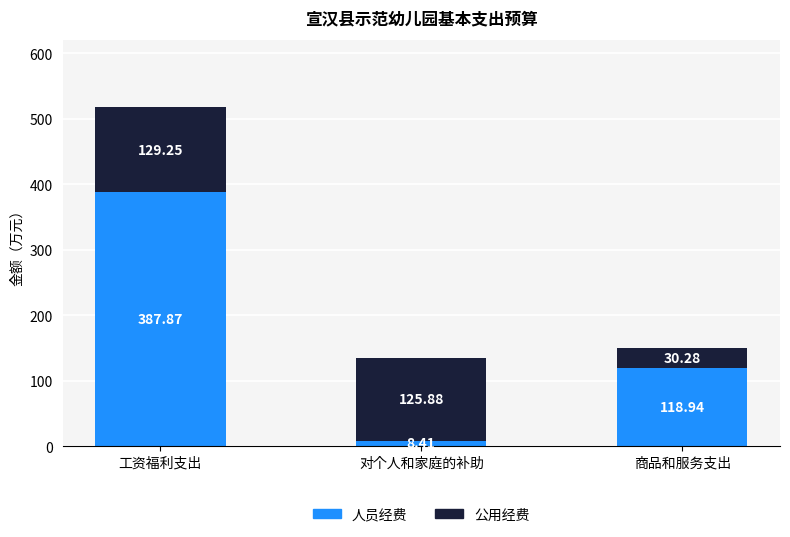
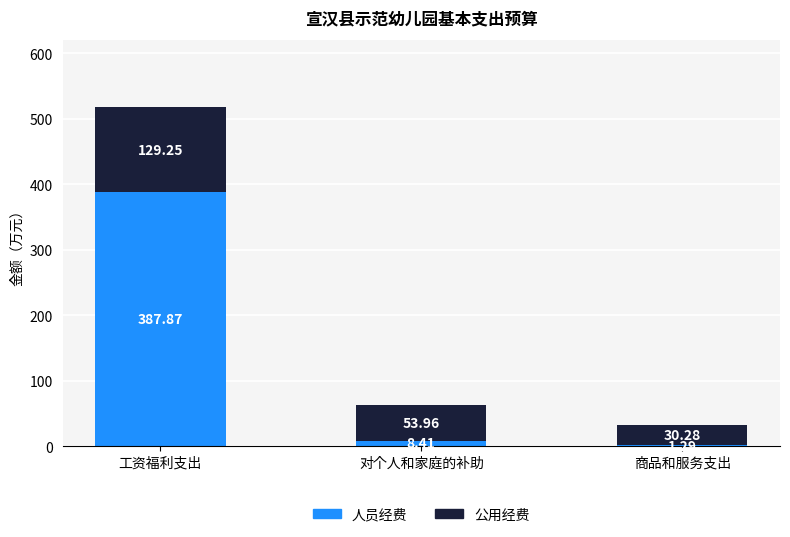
  {
    "人员经费": {
      "工资福利支出": 387.87,
      "对个人和家庭的补助": 8.41,
-     "商品和服务支出": 118.94
+     "商品和服务支出": 1.29
    },
    "公用经费": {
      "工资福利支出": 129.25,
-     "对个人和家庭的补助": 125.88,
+     "对个人和家庭的补助": 53.96,
      "商品和服务支出": 30.28
    }
  }
